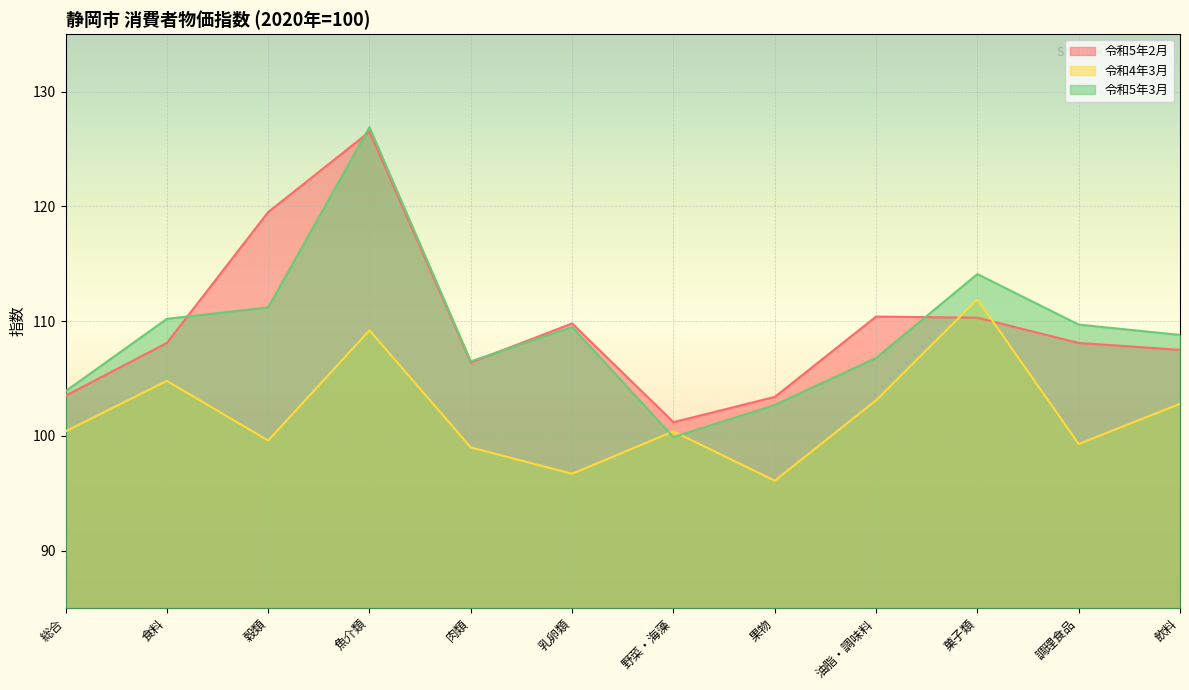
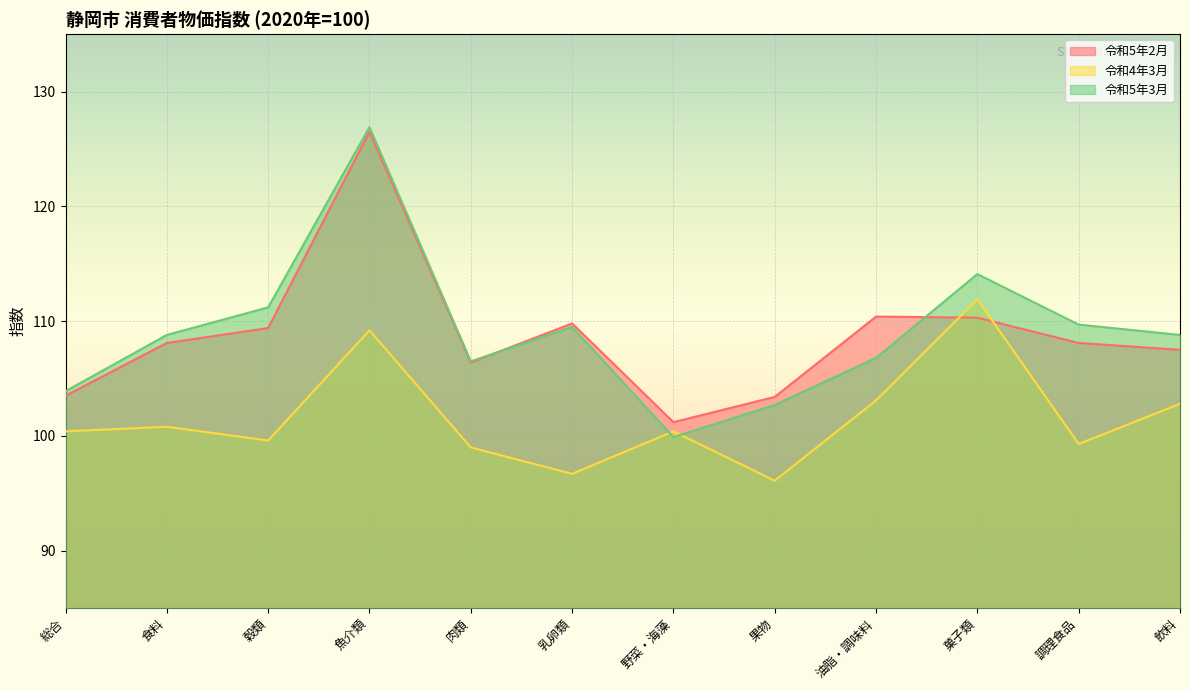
  {
    "令和5年2月": {
      "総合": 103.5,
      "食料": 108.1,
-     "穀類": 119.5,
+     "穀類": 109.4,
      "魚介類": 126.5,
      "乳卵類": 109.8,
      "野菜・海藻": 101.2,
      "果物": 103.4,
      "油脂・調味料": 110.4,
      "菓子類": 110.3,
      "調理食品": 108.1,
      "飲料": 107.5
    },
    "令和4年3月": {
      "総合": 100.4,
-     "食料": 104.8,
+     "食料": 100.8,
      "穀類": 99.6,
      "魚介類": 109.2,
      "肉類": 99.0,
      "乳卵類": 96.7,
      "野菜・海藻": 100.4,
      "果物": 96.1,
      "油脂・調味料": 103.1,
      "菓子類": 111.9,
      "調理食品": 99.3,
      "飲料": 102.8
    },
    "令和5年3月": {
      "総合": 103.9,
-     "食料": 110.2,
+     "食料": 108.8,
      "穀類": 111.2,
      "魚介類": 126.9,
      "乳卵類": 109.5,
      "野菜・海藻": 99.9,
      "果物": 102.7,
      "油脂・調味料": 106.8,
      "菓子類": 114.1,
      "調理食品": 109.7,
      "飲料": 108.8
    }
  }
